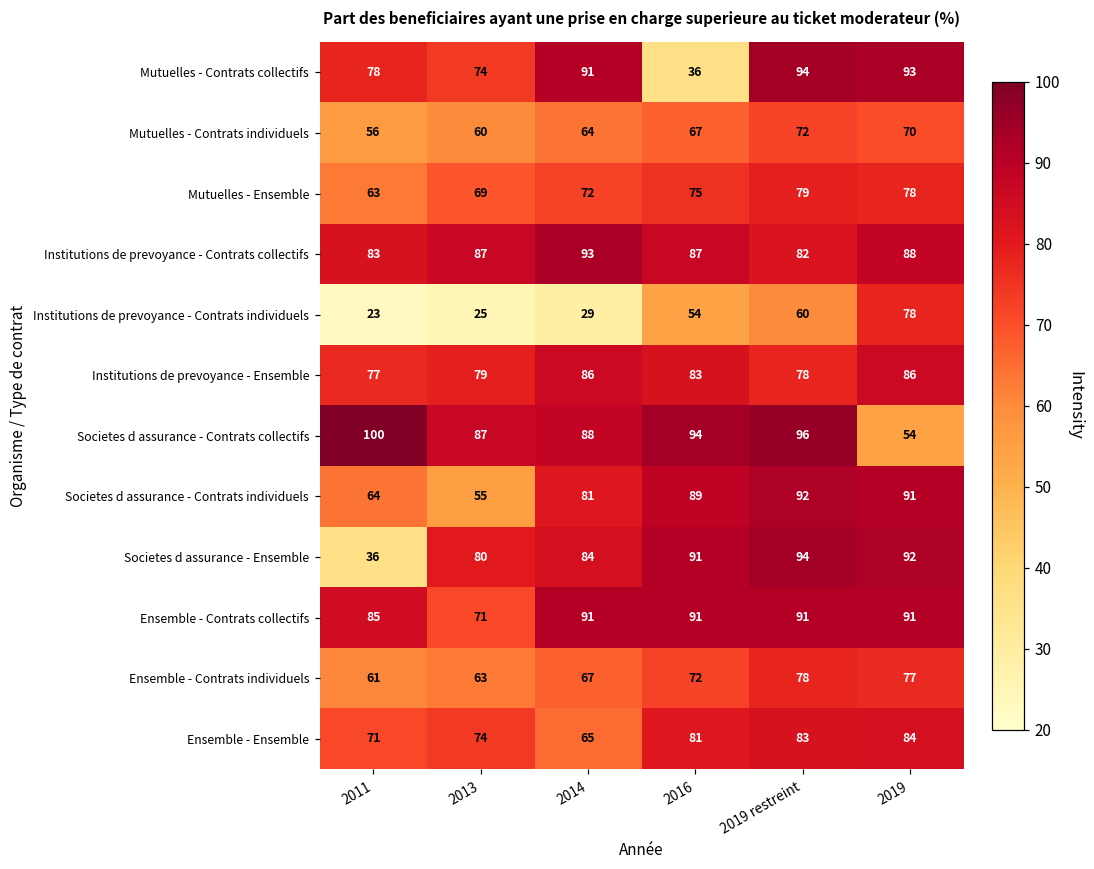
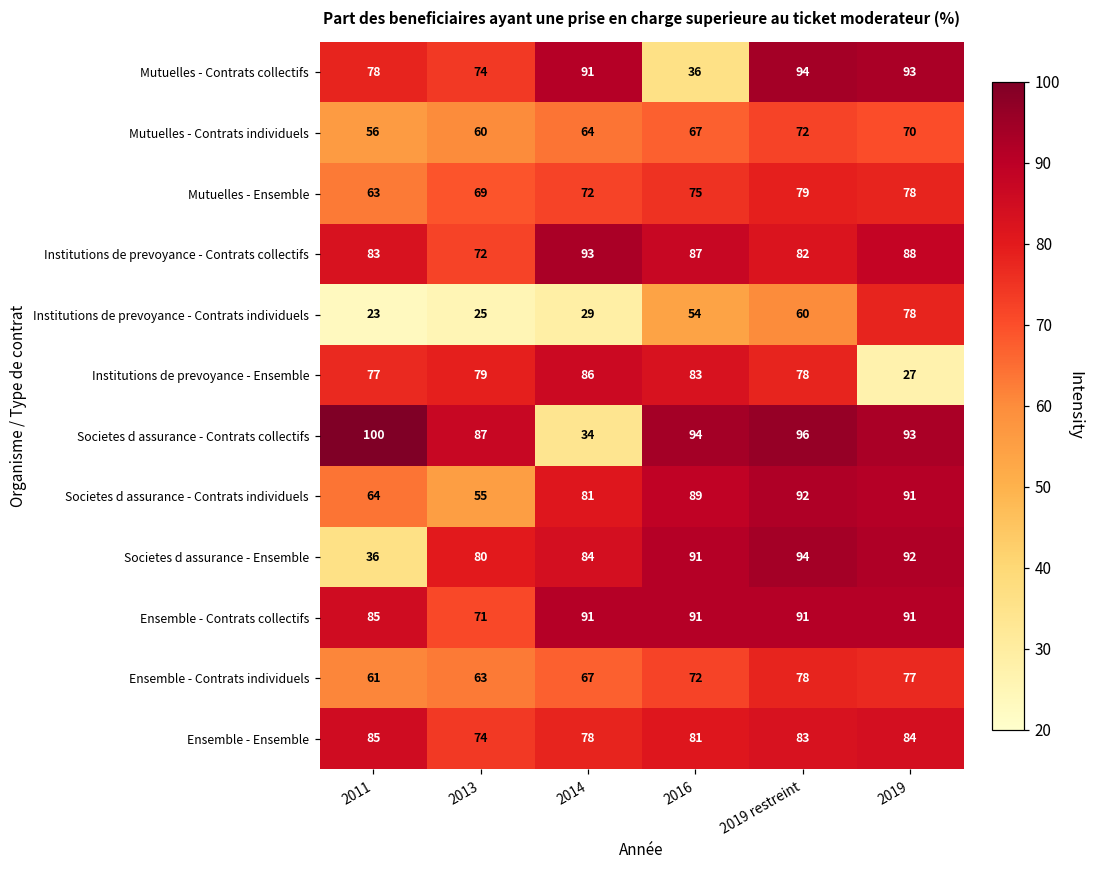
  {
    "Mutuelles - Contrats collectifs": {
      "2011": 78,
      "2013": 74,
      "2014": 91,
      "2016": 36,
      "2019 restreint": 94,
      "2019": 93
    },
    "Mutuelles - Contrats individuels": {
      "2011": 56,
      "2013": 60,
      "2014": 64,
      "2016": 67,
      "2019 restreint": 72,
      "2019": 70
    },
    "Mutuelles - Ensemble": {
      "2011": 63,
      "2013": 69,
      "2014": 72,
      "2016": 75,
      "2019 restreint": 79,
      "2019": 78
    },
    "Institutions de prevoyance - Contrats collectifs": {
      "2011": 83,
-     "2013": 87,
+     "2013": 72,
      "2014": 93,
      "2016": 87,
      "2019 restreint": 82,
      "2019": 88
    },
    "Institutions de prevoyance - Contrats individuels": {
      "2011": 23,
      "2013": 25,
      "2014": 29,
      "2016": 54,
      "2019 restreint": 60,
      "2019": 78
    },
    "Institutions de prevoyance - Ensemble": {
      "2011": 77,
      "2013": 79,
      "2014": 86,
      "2016": 83,
      "2019 restreint": 78,
-     "2019": 86
+     "2019": 27
    },
    "Societes d assurance - Contrats collectifs": {
      "2011": 100,
      "2013": 87,
-     "2014": 88,
+     "2014": 34,
      "2016": 94,
      "2019 restreint": 96,
-     "2019": 54
+     "2019": 93
    },
    "Societes d assurance - Contrats individuels": {
      "2011": 64,
      "2013": 55,
      "2014": 81,
      "2016": 89,
      "2019 restreint": 92,
      "2019": 91
    },
    "Societes d assurance - Ensemble": {
      "2011": 36,
      "2013": 80,
      "2014": 84,
      "2016": 91,
      "2019 restreint": 94,
      "2019": 92
    },
    "Ensemble - Contrats collectifs": {
      "2011": 85,
      "2013": 71,
      "2014": 91,
      "2016": 91,
      "2019 restreint": 91,
      "2019": 91
    },
    "Ensemble - Contrats individuels": {
      "2011": 61,
      "2013": 63,
      "2014": 67,
      "2016": 72,
      "2019 restreint": 78,
      "2019": 77
    },
    "Ensemble - Ensemble": {
-     "2011": 71,
+     "2011": 85,
      "2013": 74,
-     "2014": 65,
+     "2014": 78,
      "2016": 81,
      "2019 restreint": 83,
      "2019": 84
    }
  }
